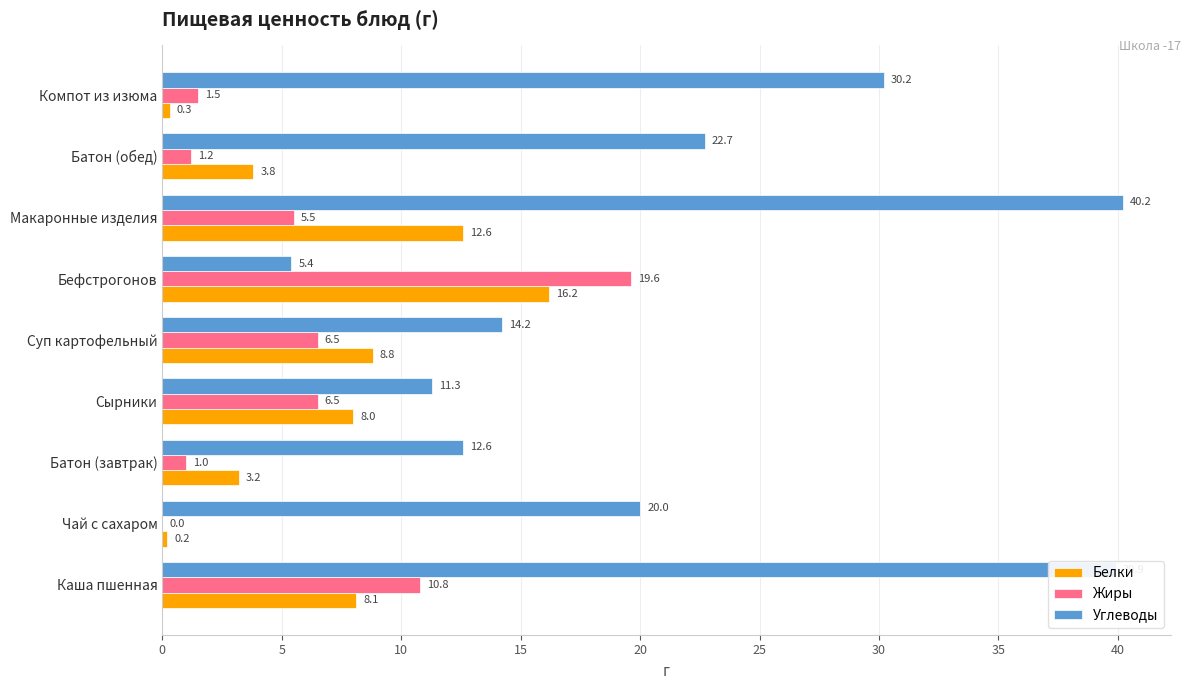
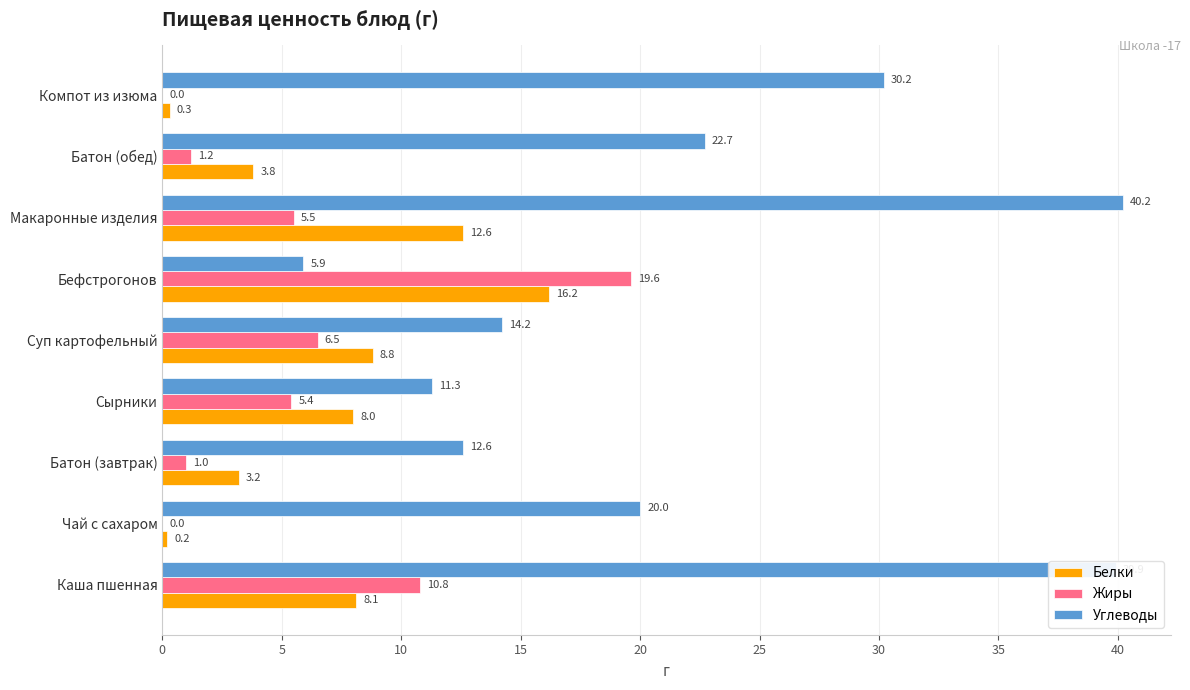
  {
    "Белки": {
      "Компот из изюма": 0.3,
      "Батон (обед)": 3.8,
      "Макаронные изделия": 12.6,
      "Бефстрогонов": 16.2,
      "Суп картофельный": 8.8,
      "Сырники": 8.0,
      "Батон (завтрак)": 3.2,
      "Чай с сахаром": 0.2,
      "Каша пшенная": 8.1
    },
    "Жиры": {
-     "Компот из изюма": 1.5,
+     "Компот из изюма": 0.0,
      "Батон (обед)": 1.2,
      "Макаронные изделия": 5.5,
      "Бефстрогонов": 19.6,
      "Суп картофельный": 6.5,
-     "Сырники": 6.5,
+     "Сырники": 5.4,
      "Батон (завтрак)": 1.0,
      "Чай с сахаром": 0.0,
      "Каша пшенная": 10.8
    },
    "Углеводы": {
      "Компот из изюма": 30.2,
      "Батон (обед)": 22.7,
      "Макаронные изделия": 40.2,
-     "Бефстрогонов": 5.4,
+     "Бефстрогонов": 5.9,
      "Суп картофельный": 14.2,
      "Сырники": 11.3,
      "Батон (завтрак)": 12.6,
      "Чай с сахаром": 20.0
    }
  }
